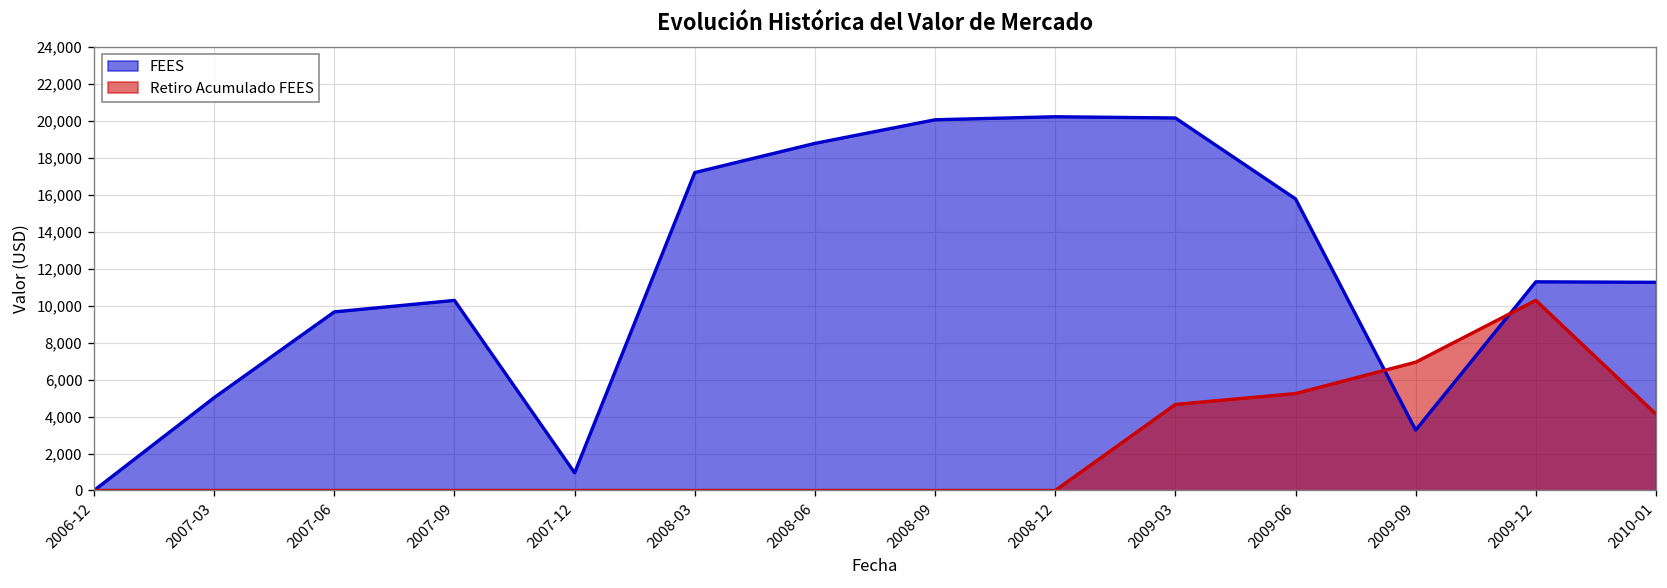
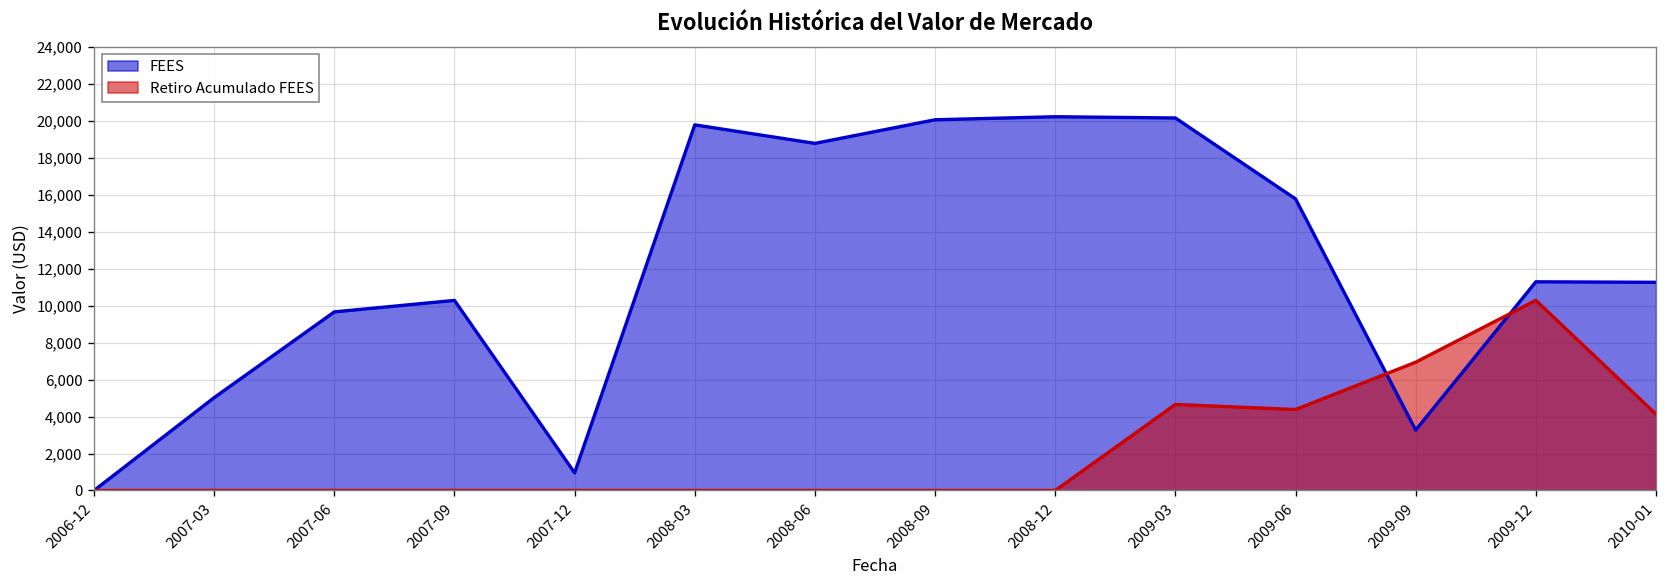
  {
    "FEES": {
      "2007-03": "5,000",
      "2007-06": "9,700",
      "2007-09": "10,300",
      "2007-12": "1,000",
-     "2008-03": "17,200",
+     "2008-03": "19,800",
      "2008-06": "18,800",
      "2008-09": "20,000",
      "2008-12": "20,200",
      "2009-03": "20,100",
      "2009-06": "15,800",
      "2009-09": "3,300",
      "2009-12": "11,300",
      "2010-01": "11,300"
    },
    "Retiro Acumulado FEES": {
      "2007-03": "0",
      "2007-06": "0",
      "2007-09": "0",
      "2007-12": "0",
      "2008-03": "0",
      "2008-06": "0",
      "2008-09": "0",
      "2008-12": "0",
      "2009-03": "4,700",
-     "2009-06": "5,200",
+     "2009-06": "4,400",
      "2009-09": "6,900",
      "2009-12": "10,300",
      "2010-01": "4,100"
    }
  }
